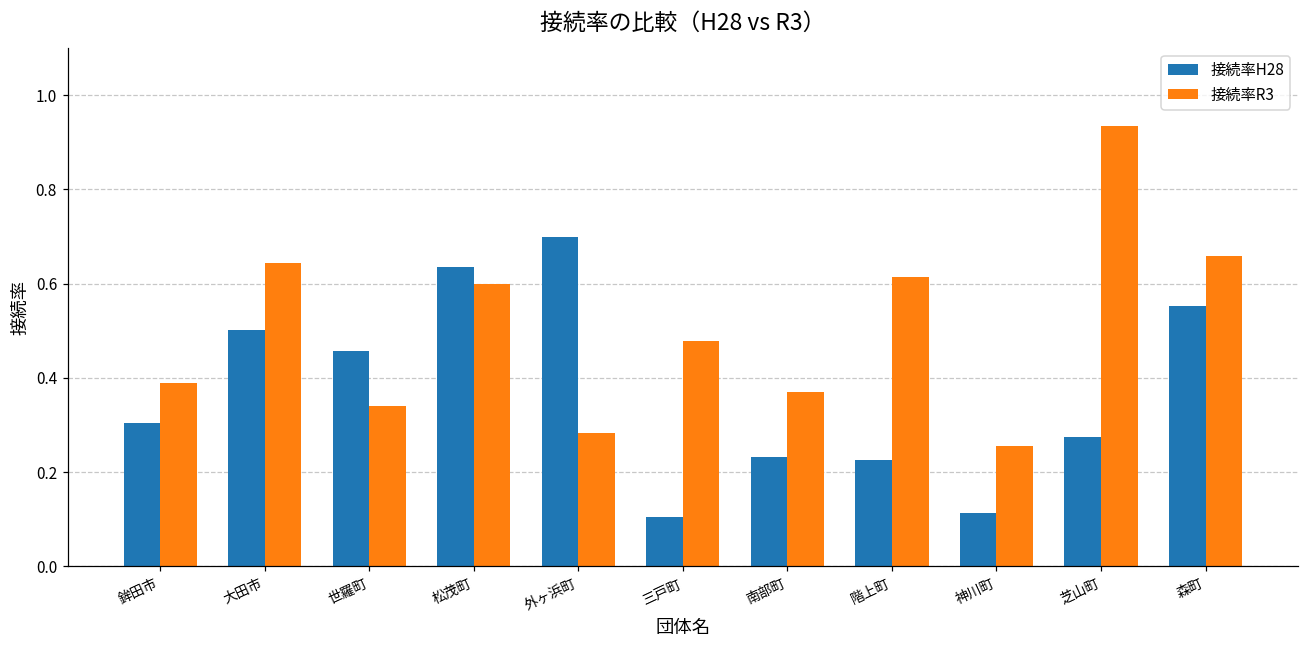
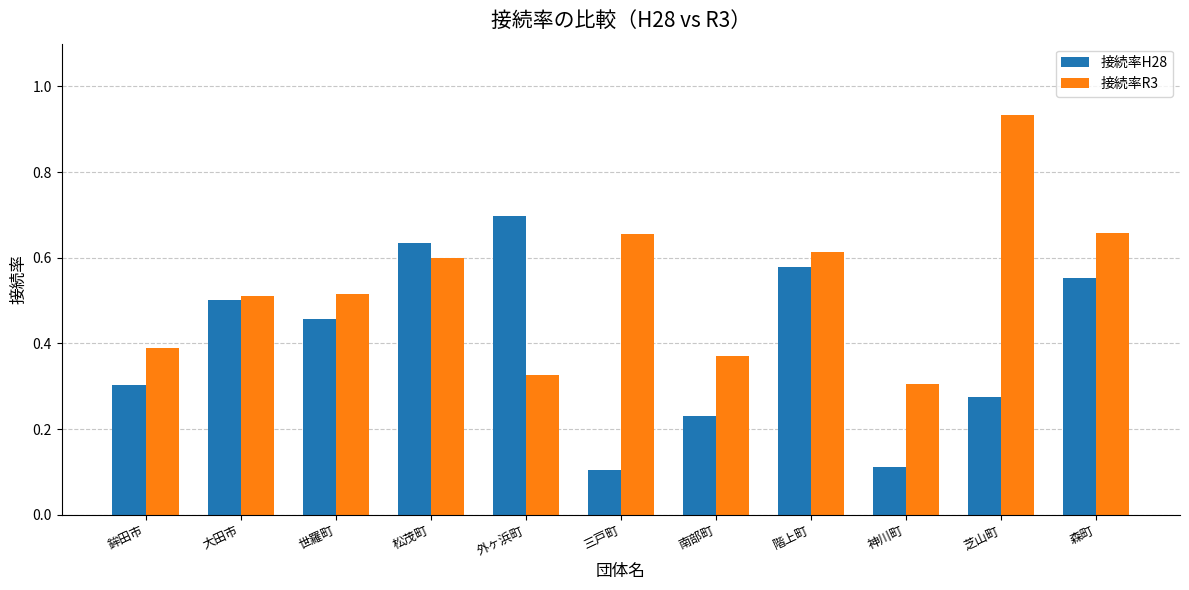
  {
    "接続率H28": {
      "鉾田市": 0.30,
      "大田市": 0.50,
      "世羅町": 0.46,
      "松茂町": 0.64,
      "外ヶ浜町": 0.70,
      "三戸町": 0.11,
      "南部町": 0.23,
-     "階上町": 0.23,
+     "階上町": 0.58,
      "神川町": 0.11,
      "芝山町": 0.27,
      "森町": 0.55
    },
    "接続率R3": {
      "鉾田市": 0.39,
-     "大田市": 0.64,
-     "世羅町": 0.34,
+     "大田市": 0.51,
+     "世羅町": 0.52,
      "松茂町": 0.60,
-     "外ヶ浜町": 0.28,
-     "三戸町": 0.48,
+     "外ヶ浜町": 0.33,
+     "三戸町": 0.66,
      "南部町": 0.37,
      "階上町": 0.61,
-     "神川町": 0.25,
+     "神川町": 0.31,
      "芝山町": 0.93,
      "森町": 0.66
    }
  }
